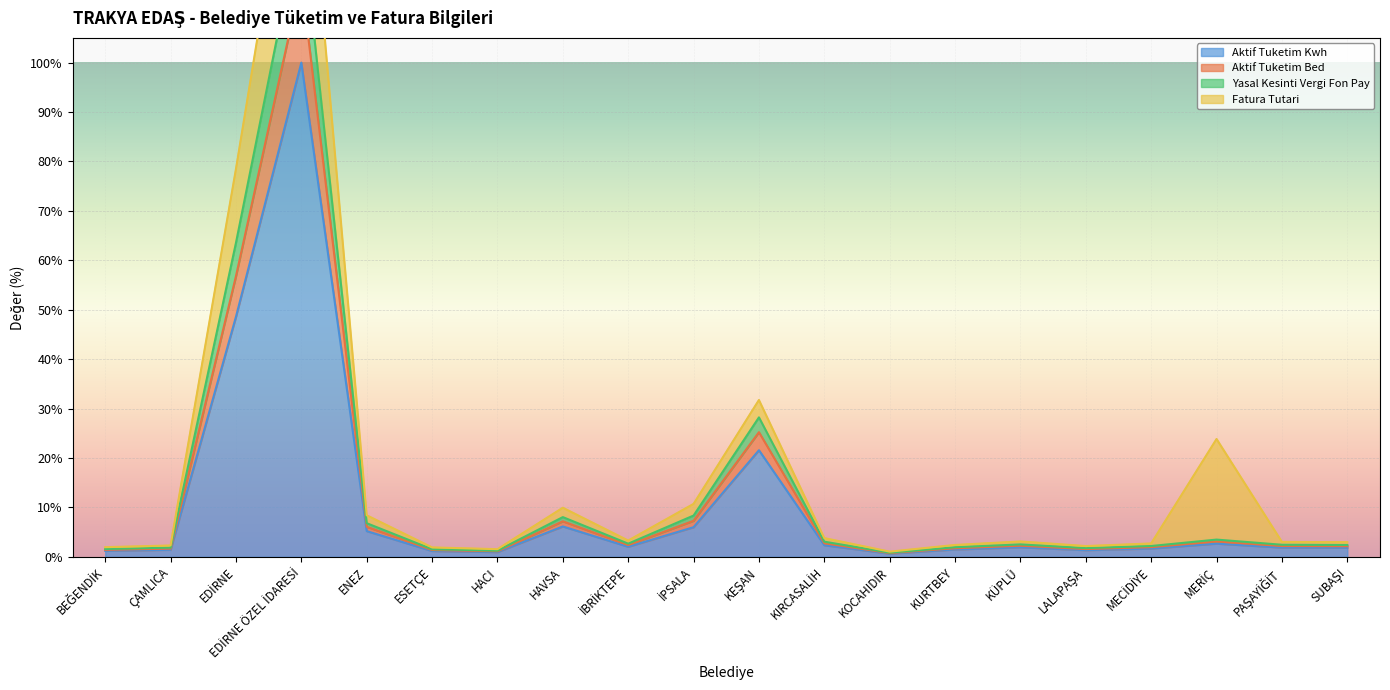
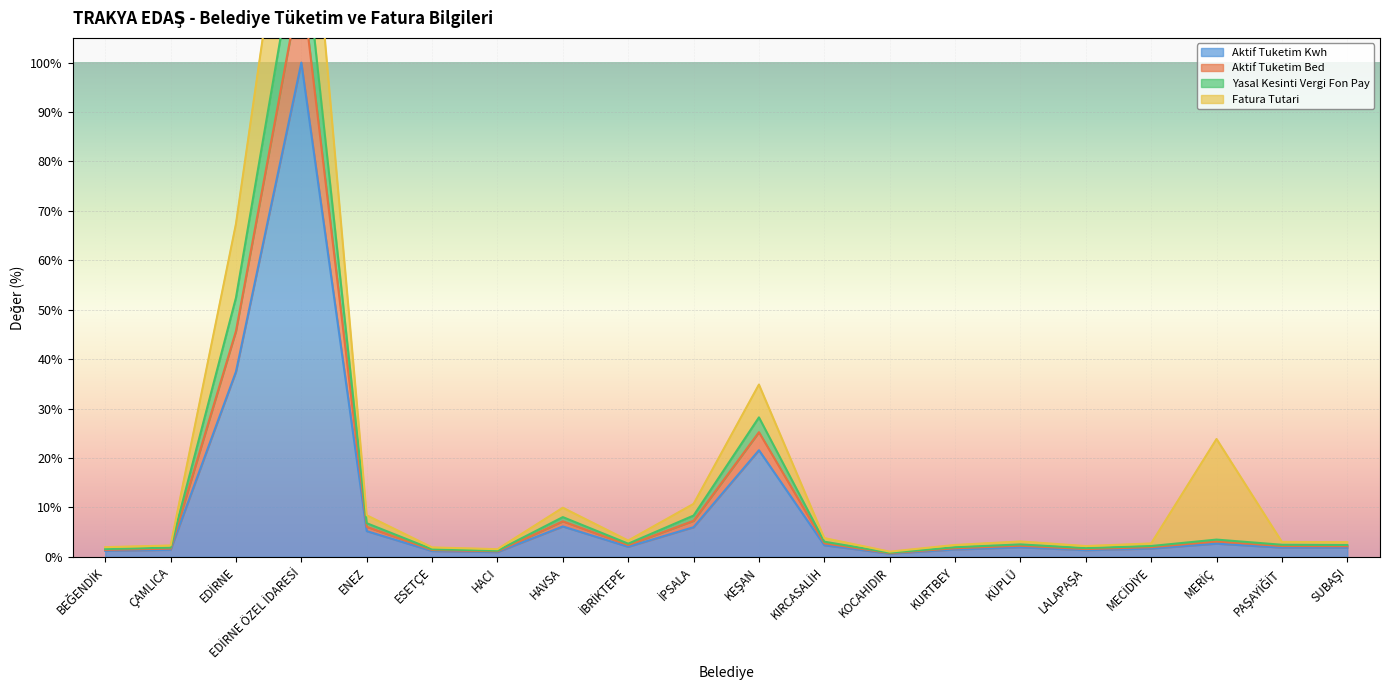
  {
    "Aktif Tuketim Kwh": {
-     "EDİRNE": "49%",
+     "EDİRNE": "37%",
      "EDİRNE ÖZEL İDARESİ": "100%",
      "ENEZ": "5%",
      "HAVSA": "6%",
      "İPSALA": "6%",
      "KEŞAN": "22%"
    },
    "Aktif Tuketim Bed": {
      "EDİRNE": "8%",
      "ENEZ": "1%",
      "HAVSA": "1%",
      "İPSALA": "1%",
      "KEŞAN": "4%"
    },
    "Yasal Kesinti Vergi Fon Pay": {
      "EDİRNE": "7%",
      "ENEZ": "1%",
      "HAVSA": "1%",
      "İPSALA": "1%",
      "KEŞAN": "3%"
    },
    "Fatura Tutari": {
      "EDİRNE": "15%",
      "ENEZ": "2%",
      "HAVSA": "2%",
      "İBRİKTEPE": "1%",
      "İPSALA": "2%",
-     "KEŞAN": "4%",
+     "KEŞAN": "7%",
      "KIRCASALİH": "1%",
      "KÜPLÜ": "1%",
      "MERİÇ": "20%",
      "PAŞAYİĞİT": "1%",
      "SUBAŞI": "1%"
    }
  }
